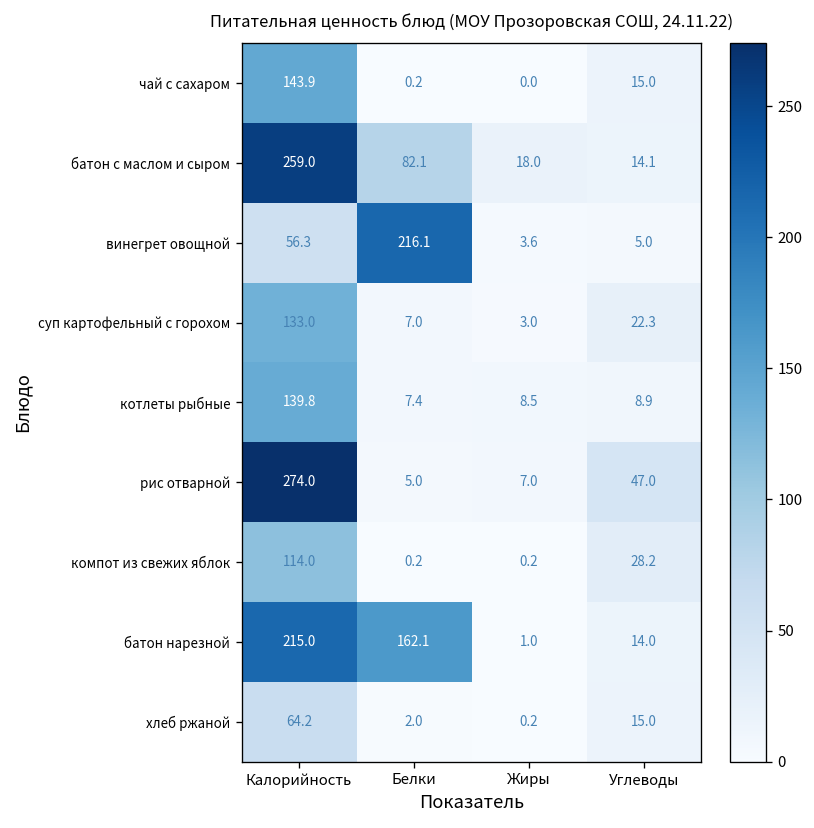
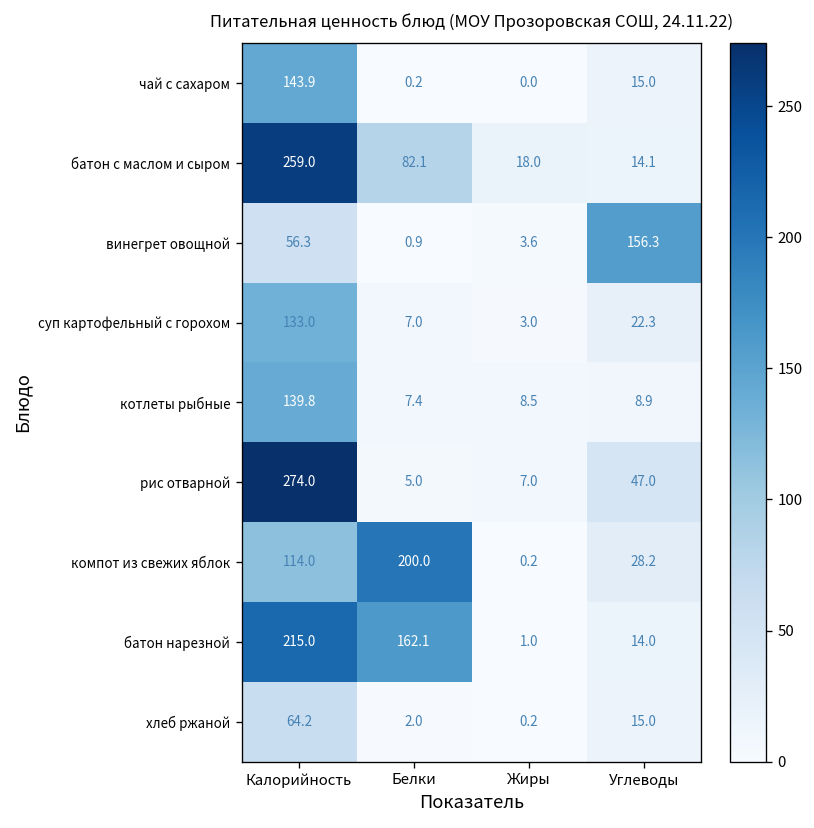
  {
    "чай с сахаром": {
      "Калорийность": 143.9,
      "Белки": 0.2,
      "Жиры": 0.0,
      "Углеводы": 15.0
    },
    "батон с маслом и сыром": {
      "Калорийность": 259.0,
      "Белки": 82.1,
      "Жиры": 18.0,
      "Углеводы": 14.1
    },
    "винегрет овощной": {
      "Калорийность": 56.3,
-     "Белки": 216.1,
+     "Белки": 0.9,
      "Жиры": 3.6,
-     "Углеводы": 5.0
+     "Углеводы": 156.3
    },
    "суп картофельный с горохом": {
      "Белки": 7.0,
      "Жиры": 3.0,
      "Углеводы": 22.3
    },
    "котлеты рыбные": {
      "Калорийность": 139.8,
      "Белки": 7.4,
      "Жиры": 8.5,
      "Углеводы": 8.9
    },
    "рис отварной": {
      "Калорийность": 274.0,
      "Белки": 5.0,
      "Жиры": 7.0,
      "Углеводы": 47.0
    },
    "компот из свежих яблок": {
      "Калорийность": 114.0,
-     "Белки": 0.2,
+     "Белки": 200.0,
      "Жиры": 0.2,
      "Углеводы": 28.2
    },
    "батон нарезной": {
      "Калорийность": 215.0,
      "Белки": 162.1,
      "Жиры": 1.0,
      "Углеводы": 14.0
    },
    "хлеб ржаной": {
      "Калорийность": 64.2,
      "Белки": 2.0,
      "Жиры": 0.2,
      "Углеводы": 15.0
    }
  }
